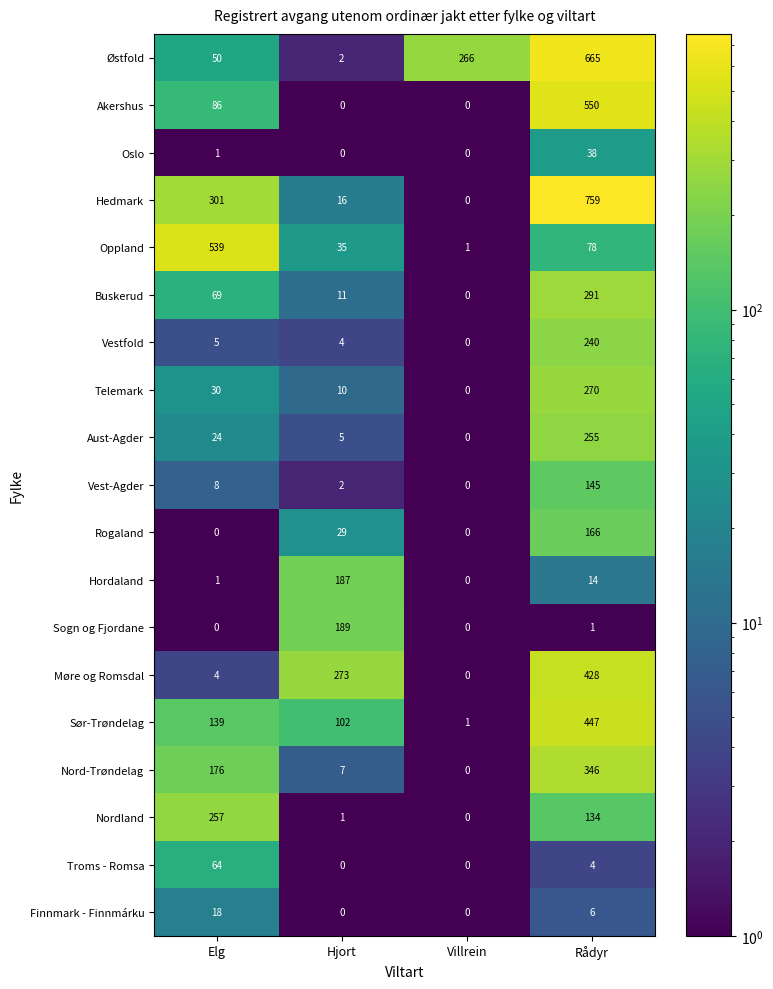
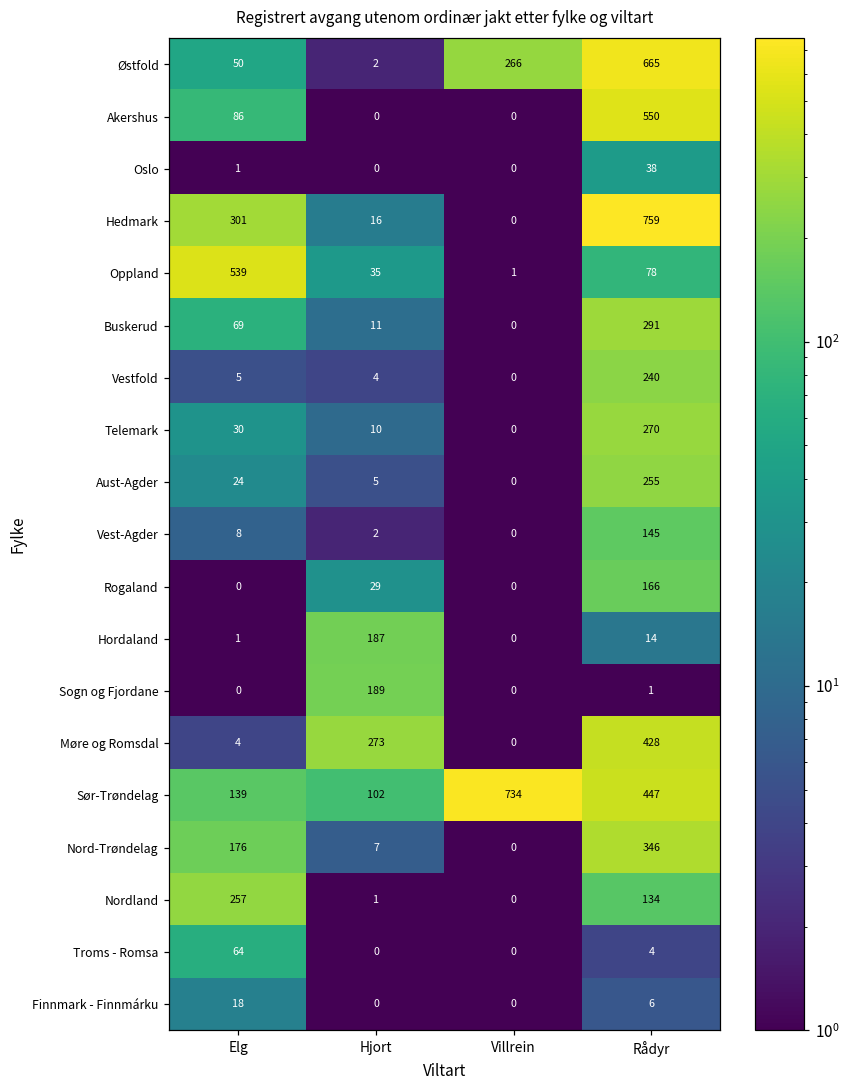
  {
    "Østfold": {
      "Elg": 50,
      "Hjort": 2,
      "Villrein": 266,
      "Rådyr": 665
    },
    "Akershus": {
      "Elg": 86,
      "Hjort": 0,
      "Villrein": 0,
      "Rådyr": 550
    },
    "Oslo": {
      "Elg": 1,
      "Hjort": 0,
      "Villrein": 0,
      "Rådyr": 38
    },
    "Hedmark": {
      "Elg": 301,
      "Hjort": 16,
      "Villrein": 0,
      "Rådyr": 759
    },
    "Oppland": {
      "Elg": 539,
      "Hjort": 35,
      "Villrein": 1,
      "Rådyr": 78
    },
    "Buskerud": {
      "Elg": 69,
      "Hjort": 11,
      "Villrein": 0,
      "Rådyr": 291
    },
    "Vestfold": {
      "Elg": 5,
      "Hjort": 4,
      "Villrein": 0,
      "Rådyr": 240
    },
    "Telemark": {
      "Elg": 30,
      "Hjort": 10,
      "Villrein": 0,
      "Rådyr": 270
    },
    "Aust-Agder": {
      "Elg": 24,
      "Hjort": 5,
      "Villrein": 0,
      "Rådyr": 255
    },
    "Vest-Agder": {
      "Elg": 8,
      "Hjort": 2,
      "Villrein": 0,
      "Rådyr": 145
    },
    "Rogaland": {
      "Elg": 0,
      "Hjort": 29,
      "Villrein": 0,
      "Rådyr": 166
    },
    "Hordaland": {
      "Elg": 1,
      "Hjort": 187,
      "Villrein": 0,
      "Rådyr": 14
    },
    "Sogn og Fjordane": {
      "Elg": 0,
      "Hjort": 189,
      "Villrein": 0,
      "Rådyr": 1
    },
    "Møre og Romsdal": {
      "Elg": 4,
      "Hjort": 273,
      "Villrein": 0,
      "Rådyr": 428
    },
    "Sør-Trøndelag": {
      "Elg": 139,
      "Hjort": 102,
-     "Villrein": 1,
+     "Villrein": 734,
      "Rådyr": 447
    },
    "Nord-Trøndelag": {
      "Elg": 176,
      "Hjort": 7,
      "Villrein": 0,
      "Rådyr": 346
    },
    "Nordland": {
      "Elg": 257,
      "Hjort": 1,
      "Villrein": 0,
      "Rådyr": 134
    },
    "Troms - Romsa": {
      "Elg": 64,
      "Hjort": 0,
      "Villrein": 0,
      "Rådyr": 4
    },
    "Finnmark - Finnmárku": {
      "Elg": 18,
      "Hjort": 0,
      "Villrein": 0,
      "Rådyr": 6
    }
  }
